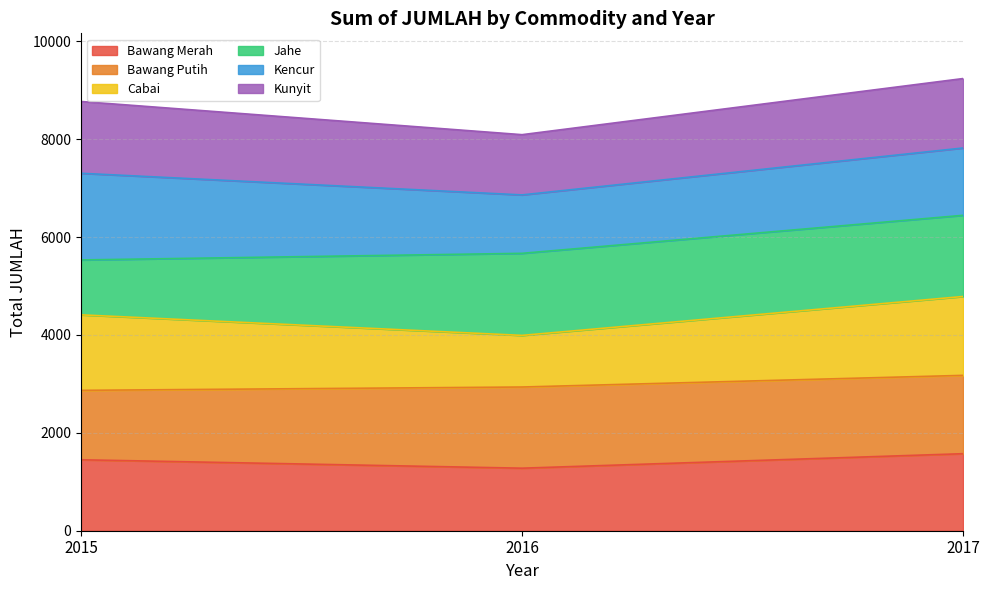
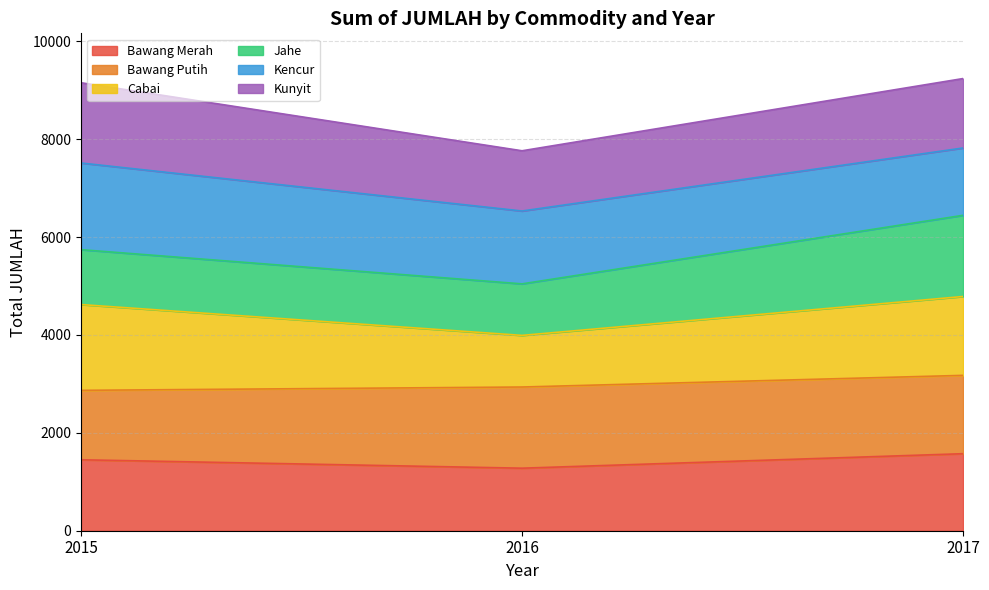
  {
    "Cabai": {
-     "2015": 1500,
+     "2015": 1800,
      "2016": 1100,
      "2017": 1600
    },
    "Jahe": {
      "2015": 1100,
-     "2016": 1700,
+     "2016": 1100,
      "2017": 1700
    },
    "Kencur": {
      "2015": 1800,
-     "2016": 1200,
+     "2016": 1500,
      "2017": 1400
    },
    "Kunyit": {
-     "2015": 1500,
+     "2015": 1600,
      "2016": 1200,
      "2017": 1400
    }
  }
